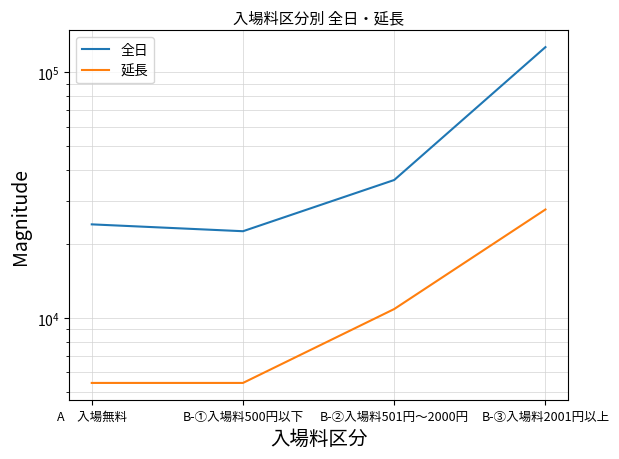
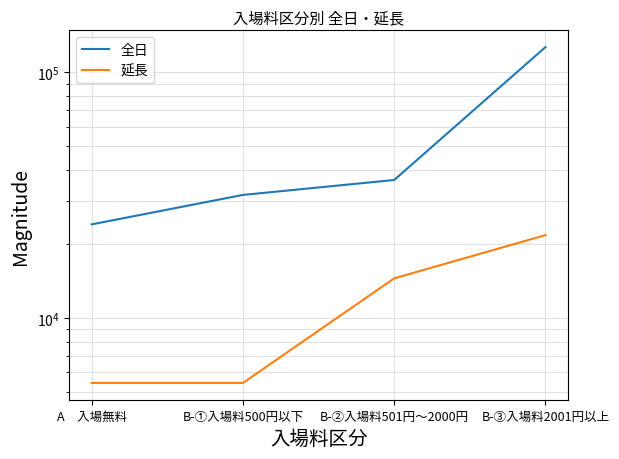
  {
    "全日": {
      "A 入場無料": 24000,
-     "B-①入場料500円以下": 23000,
+     "B-①入場料500円以下": 32000,
      "B-②入場料501円～2000円": 36000,
      "B-③入場料2001円以上": 130000
    },
    "延長": {
      "A 入場無料": 5400,
      "B-①入場料500円以下": 5400,
-     "B-②入場料501円～2000円": 11000,
-     "B-③入場料2001円以上": 28000
+     "B-②入場料501円～2000円": 14000,
+     "B-③入場料2001円以上": 22000
    }
  }
